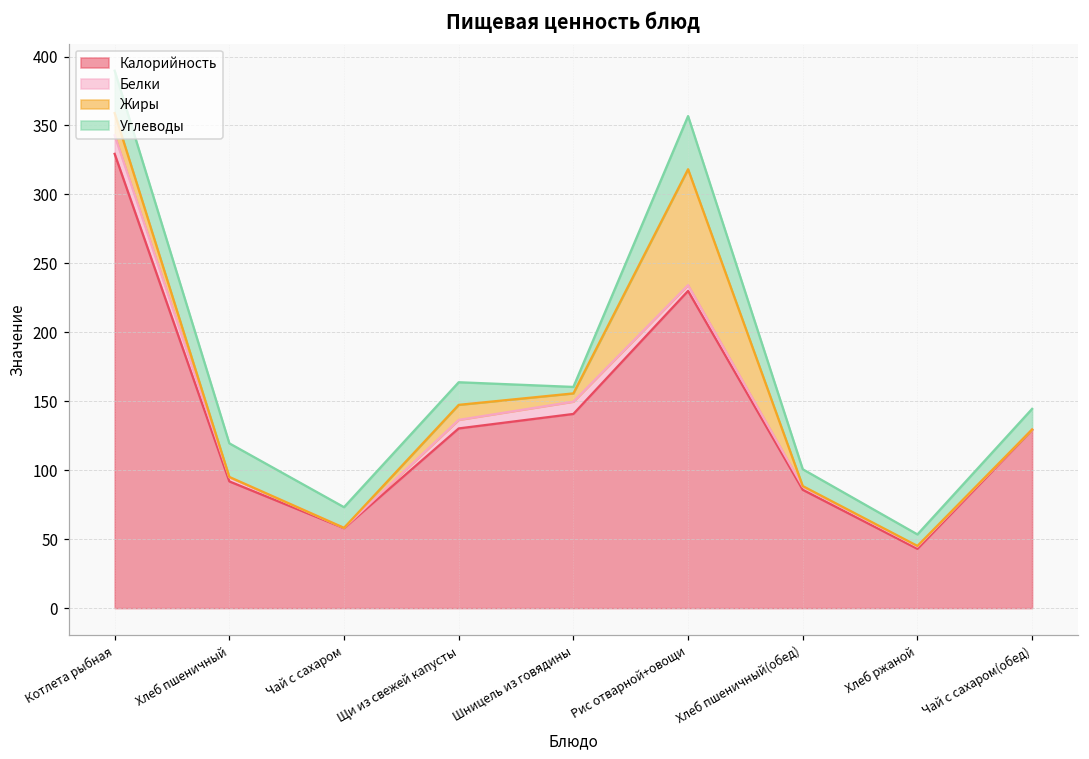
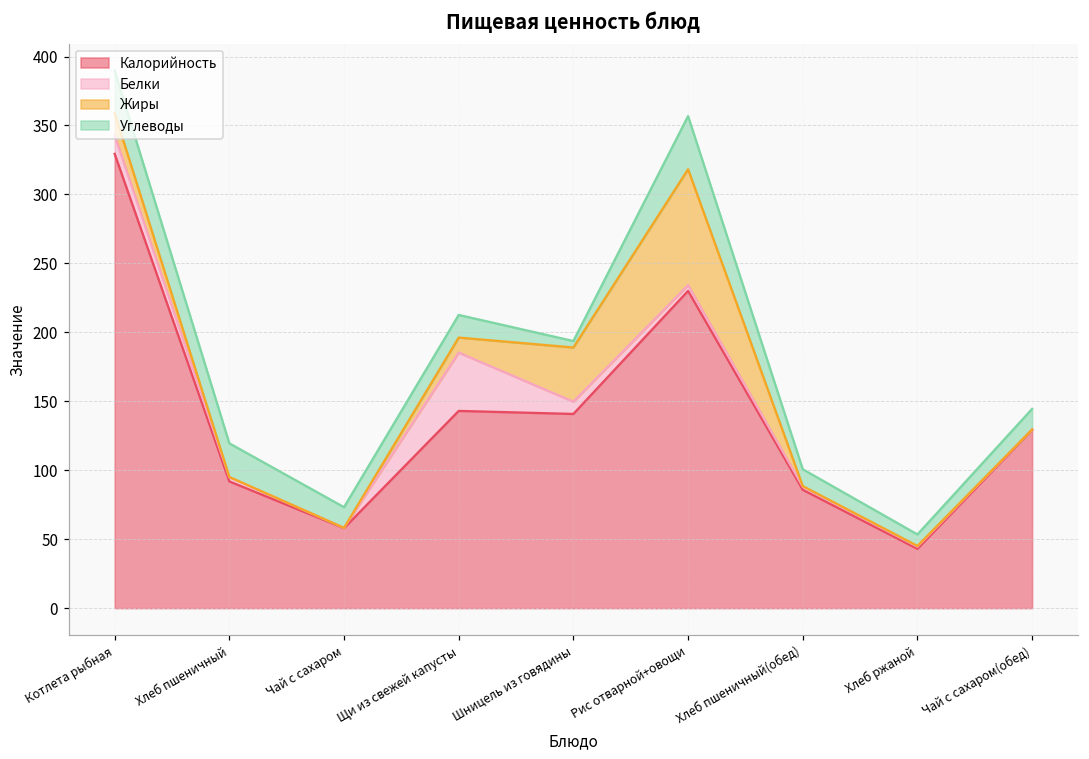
  {
    "Калорийность": {
      "Котлета рыбная": 329,
      "Хлеб пшеничный": 92,
-     "Щи из свежей капусты": 130,
+     "Щи из свежей капусты": 143,
      "Шницель из говядины": 141,
      "Рис отварной+овощи": 230,
      "Хлеб пшеничный(обед)": 86
    },
    "Белки": {
-     "Щи из свежей капусты": 6,
+     "Щи из свежей капусты": 42,
      "Шницель из говядины": 9,
      "Рис отварной+овощи": 4
    },
    "Жиры": {
      "Щи из свежей капусты": 11,
-     "Шницель из говядины": 6,
+     "Шницель из говядины": 39,
      "Рис отварной+овощи": 84
    },
    "Углеводы": {
      "Хлеб пшеничный": 24,
      "Чай с сахаром": 15,
      "Щи из свежей капусты": 16,
      "Шницель из говядины": 5,
      "Рис отварной+овощи": 39,
      "Хлеб пшеничный(обед)": 12,
      "Хлеб ржаной": 8,
      "Чай с сахаром(обед)": 15
    }
  }
